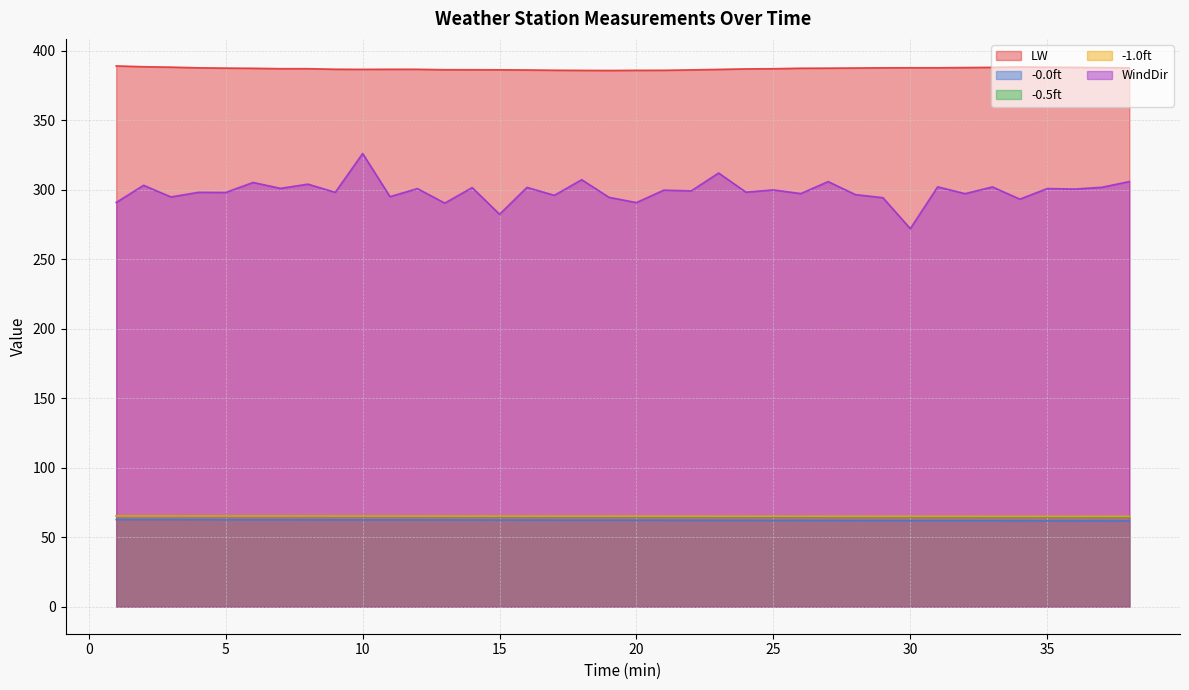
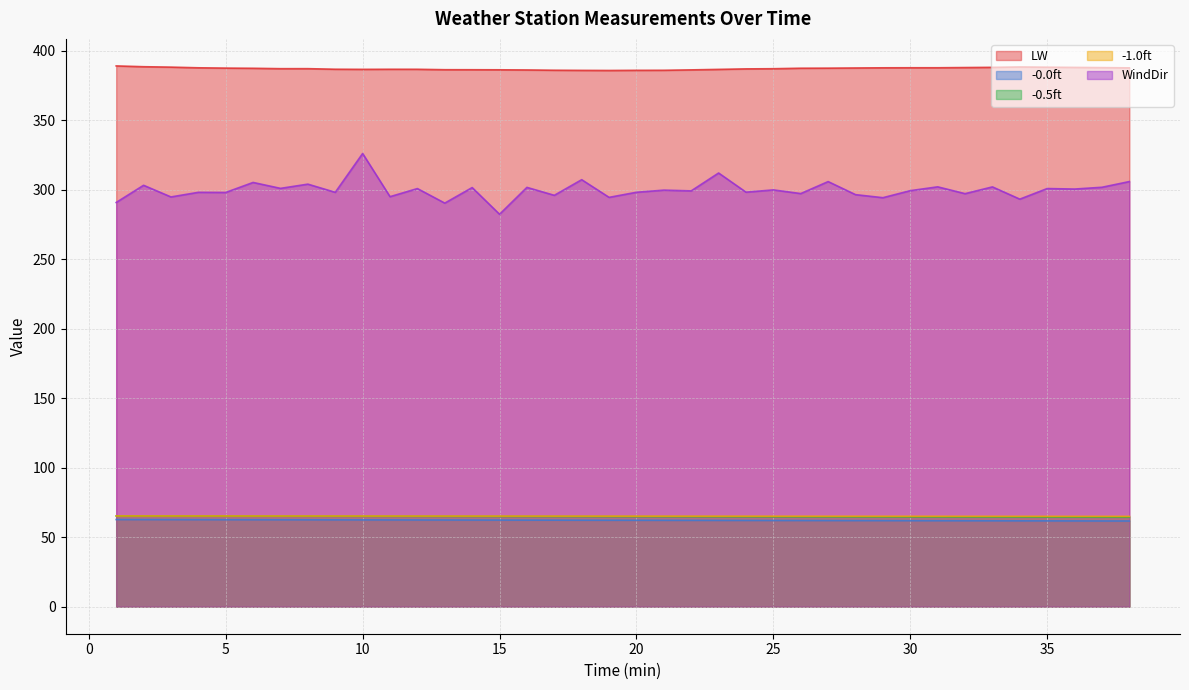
  {
    "LW": {
      "5": 387,
      "10": 387,
      "15": 386,
      "20": 386,
      "25": 387,
      "30": 388
    },
    "-0.0ft": {
      "5": 63,
      "10": 62,
      "15": 62,
      "20": 62,
      "25": 62,
      "30": 62,
      "35": 62
    },
    "WindDir": {
      "5": 298,
      "10": 326,
      "15": 282,
-     "20": 291,
+     "20": 298,
      "25": 300,
-     "30": 272,
+     "30": 299,
      "35": 301
    }
  }
